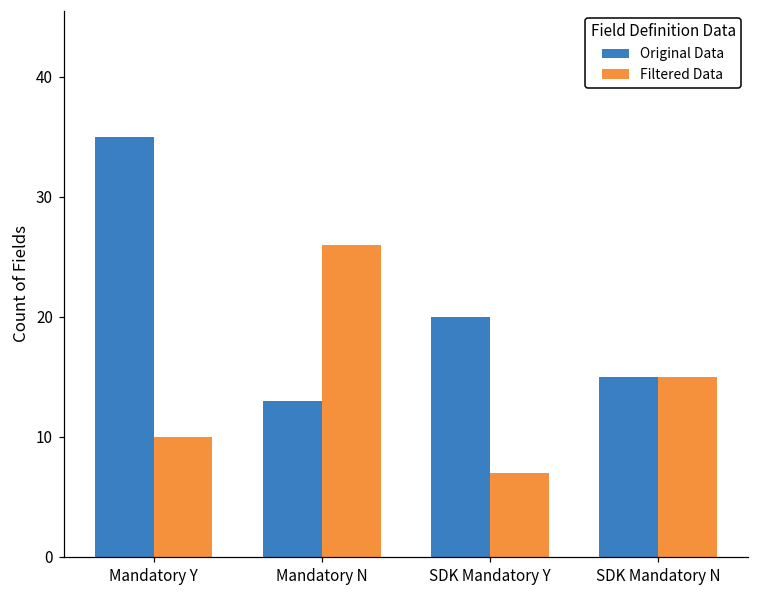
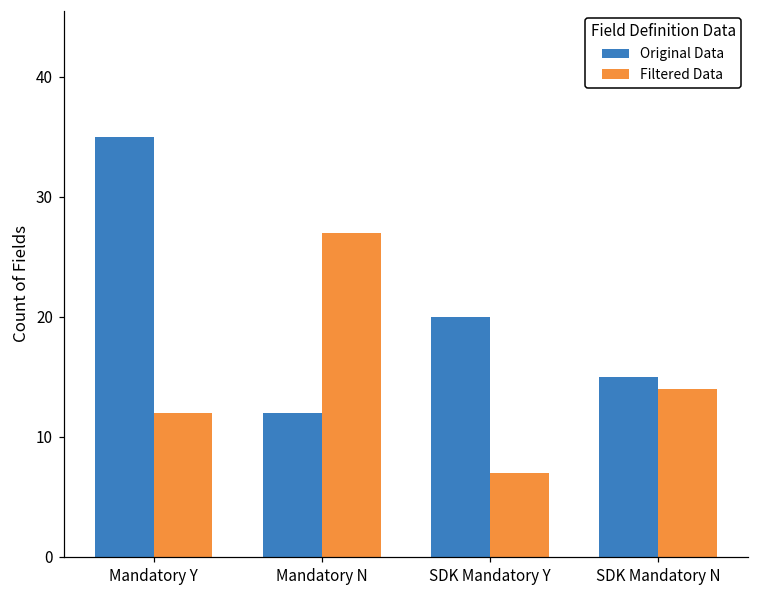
  {
    "Original Data": {
      "Mandatory Y": 35,
-     "Mandatory N": 13,
+     "Mandatory N": 12,
      "SDK Mandatory Y": 20,
      "SDK Mandatory N": 15
    },
    "Filtered Data": {
-     "Mandatory Y": 10,
-     "Mandatory N": 26,
+     "Mandatory Y": 12,
+     "Mandatory N": 27,
      "SDK Mandatory Y": 7,
-     "SDK Mandatory N": 15
+     "SDK Mandatory N": 14
    }
  }
